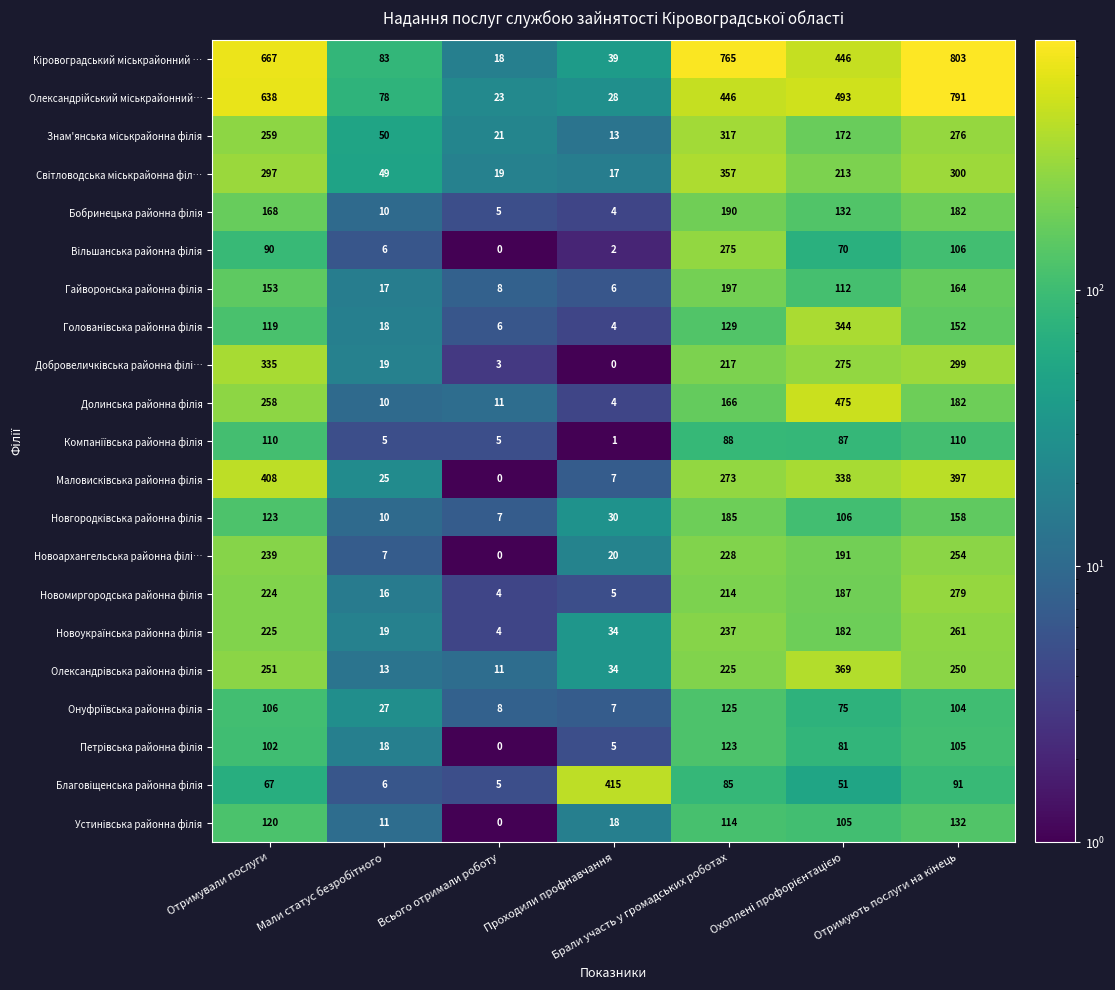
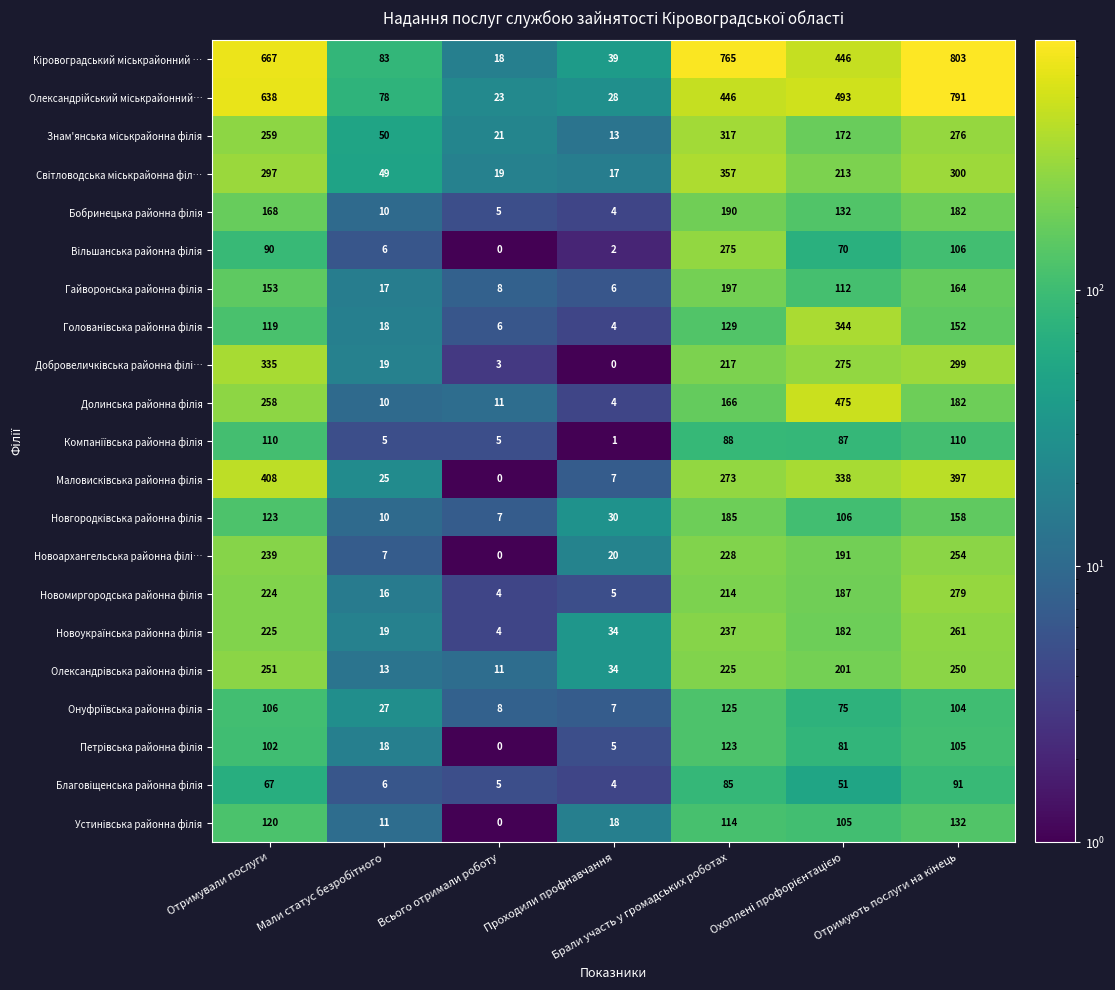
  {
    "Кіровоградський міськрайонний …": {
      "Отримували послуги": 667,
      "Мали статус безробітного": 83,
      "Всього отримали роботу": 18,
      "Проходили профнавчання": 39,
      "Брали участь у громадських роботах": 765,
      "Охоплені профорієнтацією": 446,
      "Отримують послуги на кінець": 803
    },
    "Олександрійський міськрайонний…": {
      "Отримували послуги": 638,
      "Мали статус безробітного": 78,
      "Всього отримали роботу": 23,
      "Проходили профнавчання": 28,
      "Брали участь у громадських роботах": 446,
      "Охоплені профорієнтацією": 493,
      "Отримують послуги на кінець": 791
    },
    "Знам'янська міськрайонна філія": {
      "Отримували послуги": 259,
      "Мали статус безробітного": 50,
      "Всього отримали роботу": 21,
      "Проходили профнавчання": 13,
      "Брали участь у громадських роботах": 317,
      "Охоплені профорієнтацією": 172,
      "Отримують послуги на кінець": 276
    },
    "Світловодська міськрайонна філ…": {
      "Отримували послуги": 297,
      "Мали статус безробітного": 49,
      "Всього отримали роботу": 19,
      "Проходили профнавчання": 17,
      "Брали участь у громадських роботах": 357,
      "Охоплені профорієнтацією": 213,
      "Отримують послуги на кінець": 300
    },
    "Бобринецька районна філія": {
      "Отримували послуги": 168,
      "Мали статус безробітного": 10,
      "Всього отримали роботу": 5,
      "Проходили профнавчання": 4,
      "Брали участь у громадських роботах": 190,
      "Охоплені профорієнтацією": 132,
      "Отримують послуги на кінець": 182
    },
    "Вільшанська районна філія": {
      "Отримували послуги": 90,
      "Мали статус безробітного": 6,
      "Всього отримали роботу": 0,
      "Проходили профнавчання": 2,
      "Брали участь у громадських роботах": 275,
      "Охоплені профорієнтацією": 70,
      "Отримують послуги на кінець": 106
    },
    "Гайворонська районна філія": {
      "Отримували послуги": 153,
      "Мали статус безробітного": 17,
      "Всього отримали роботу": 8,
      "Проходили профнавчання": 6,
      "Брали участь у громадських роботах": 197,
      "Охоплені профорієнтацією": 112,
      "Отримують послуги на кінець": 164
    },
    "Голованівська районна філія": {
      "Отримували послуги": 119,
      "Мали статус безробітного": 18,
      "Всього отримали роботу": 6,
      "Проходили профнавчання": 4,
      "Брали участь у громадських роботах": 129,
      "Охоплені профорієнтацією": 344,
      "Отримують послуги на кінець": 152
    },
    "Добровеличківська районна філі…": {
      "Отримували послуги": 335,
      "Мали статус безробітного": 19,
      "Всього отримали роботу": 3,
      "Проходили профнавчання": 0,
      "Брали участь у громадських роботах": 217,
      "Охоплені профорієнтацією": 275,
      "Отримують послуги на кінець": 299
    },
    "Долинська районна філія": {
      "Отримували послуги": 258,
      "Мали статус безробітного": 10,
      "Всього отримали роботу": 11,
      "Проходили профнавчання": 4,
      "Брали участь у громадських роботах": 166,
      "Охоплені профорієнтацією": 475,
      "Отримують послуги на кінець": 182
    },
    "Компаніївська районна філія": {
      "Отримували послуги": 110,
      "Мали статус безробітного": 5,
      "Всього отримали роботу": 5,
      "Проходили профнавчання": 1,
      "Брали участь у громадських роботах": 88,
      "Охоплені профорієнтацією": 87,
      "Отримують послуги на кінець": 110
    },
    "Маловисківська районна філія": {
      "Отримували послуги": 408,
      "Мали статус безробітного": 25,
      "Всього отримали роботу": 0,
      "Проходили профнавчання": 7,
      "Брали участь у громадських роботах": 273,
      "Охоплені профорієнтацією": 338,
      "Отримують послуги на кінець": 397
    },
    "Новгородківська районна філія": {
      "Отримували послуги": 123,
      "Мали статус безробітного": 10,
      "Всього отримали роботу": 7,
      "Проходили профнавчання": 30,
      "Брали участь у громадських роботах": 185,
      "Охоплені профорієнтацією": 106,
      "Отримують послуги на кінець": 158
    },
    "Новоархангельська районна філі…": {
      "Отримували послуги": 239,
      "Мали статус безробітного": 7,
      "Всього отримали роботу": 0,
      "Проходили профнавчання": 20,
      "Брали участь у громадських роботах": 228,
      "Охоплені профорієнтацією": 191,
      "Отримують послуги на кінець": 254
    },
    "Новомиргородська районна філія": {
      "Отримували послуги": 224,
      "Мали статус безробітного": 16,
      "Всього отримали роботу": 4,
      "Проходили профнавчання": 5,
      "Брали участь у громадських роботах": 214,
      "Охоплені профорієнтацією": 187,
      "Отримують послуги на кінець": 279
    },
    "Новоукраїнська районна філія": {
      "Отримували послуги": 225,
      "Мали статус безробітного": 19,
      "Всього отримали роботу": 4,
      "Проходили профнавчання": 34,
      "Брали участь у громадських роботах": 237,
      "Охоплені профорієнтацією": 182,
      "Отримують послуги на кінець": 261
    },
    "Олександрівська районна філія": {
      "Отримували послуги": 251,
      "Мали статус безробітного": 13,
      "Всього отримали роботу": 11,
      "Проходили профнавчання": 34,
      "Брали участь у громадських роботах": 225,
-     "Охоплені профорієнтацією": 369,
+     "Охоплені профорієнтацією": 201,
      "Отримують послуги на кінець": 250
    },
    "Онуфріївська районна філія": {
      "Отримували послуги": 106,
      "Мали статус безробітного": 27,
      "Всього отримали роботу": 8,
      "Проходили профнавчання": 7,
      "Брали участь у громадських роботах": 125,
      "Охоплені профорієнтацією": 75,
      "Отримують послуги на кінець": 104
    },
    "Петрівська районна філія": {
      "Отримували послуги": 102,
      "Мали статус безробітного": 18,
      "Всього отримали роботу": 0,
      "Проходили профнавчання": 5,
      "Брали участь у громадських роботах": 123,
      "Охоплені профорієнтацією": 81,
      "Отримують послуги на кінець": 105
    },
    "Благовіщенська районна філія": {
      "Отримували послуги": 67,
      "Мали статус безробітного": 6,
      "Всього отримали роботу": 5,
-     "Проходили профнавчання": 415,
+     "Проходили профнавчання": 4,
      "Брали участь у громадських роботах": 85,
      "Охоплені профорієнтацією": 51,
      "Отримують послуги на кінець": 91
    },
    "Устинівська районна філія": {
      "Отримували послуги": 120,
      "Мали статус безробітного": 11,
      "Всього отримали роботу": 0,
      "Проходили профнавчання": 18,
      "Брали участь у громадських роботах": 114,
      "Охоплені профорієнтацією": 105,
      "Отримують послуги на кінець": 132
    }
  }
